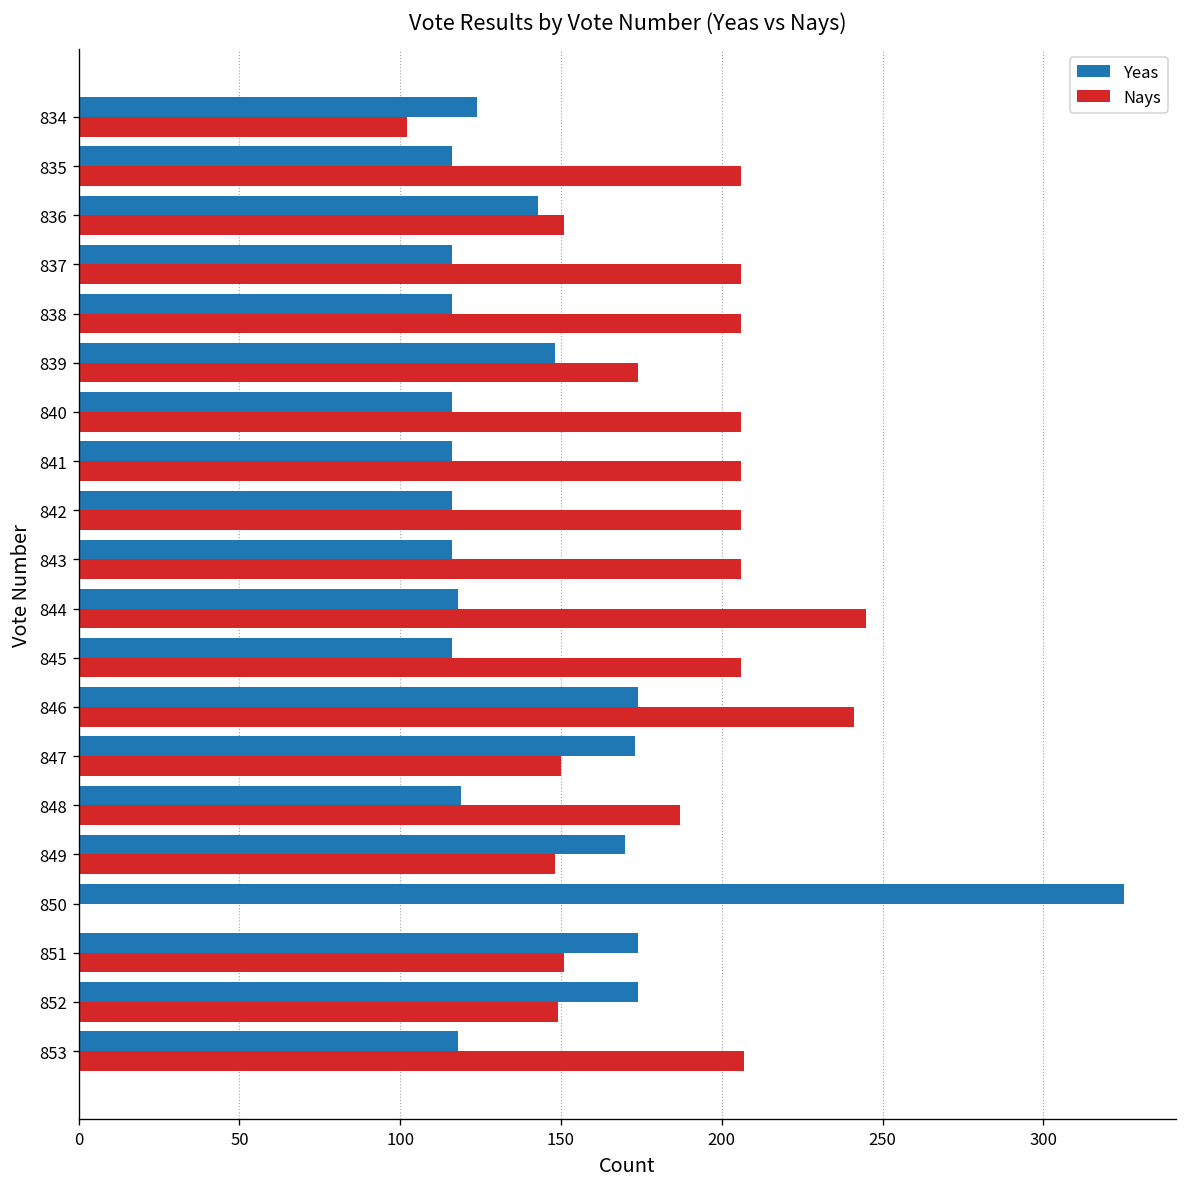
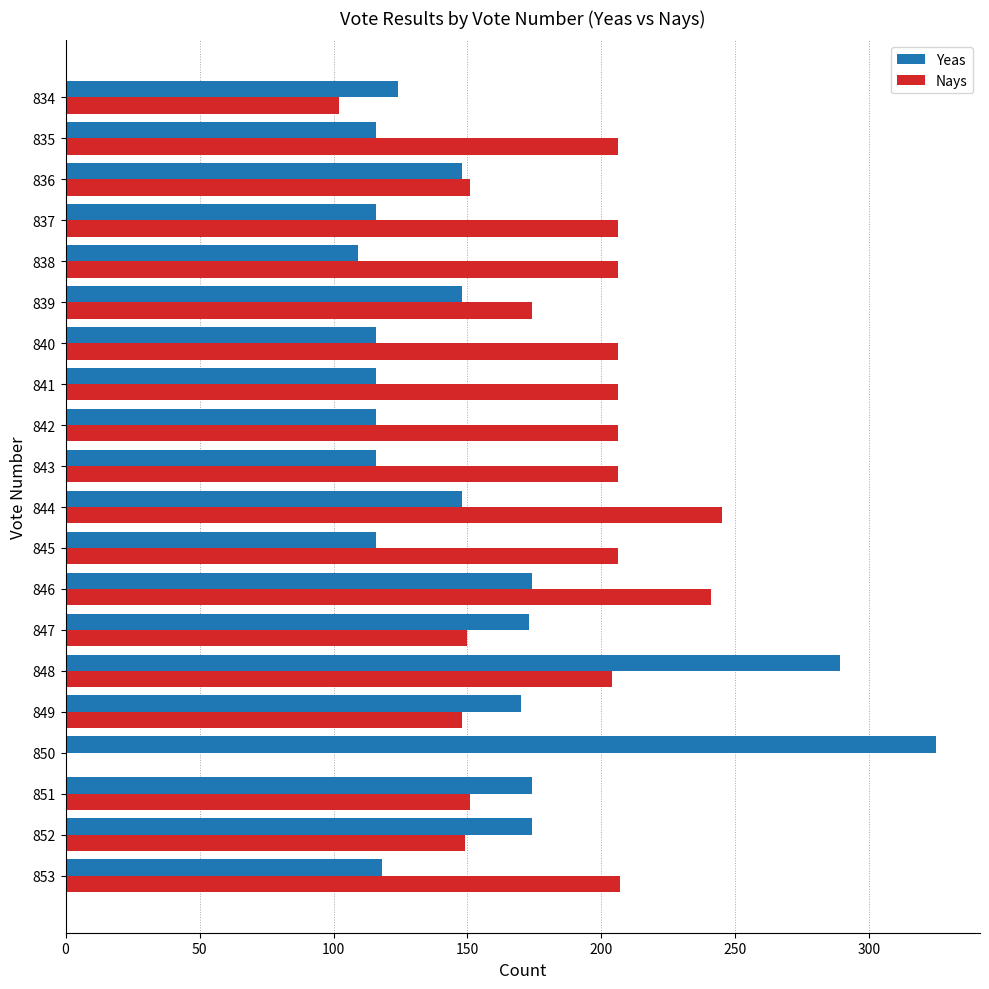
  {
    "Yeas": {
      "834": 124,
      "835": 116,
-     "836": 143,
+     "836": 148,
      "837": 116,
-     "838": 116,
+     "838": 109,
      "839": 148,
      "840": 116,
      "841": 116,
      "842": 116,
      "843": 116,
-     "844": 118,
+     "844": 148,
      "845": 116,
      "846": 174,
      "847": 173,
-     "848": 119,
+     "848": 289,
      "849": 170,
      "850": 325,
      "851": 174,
      "852": 174,
      "853": 118
    },
    "Nays": {
      "834": 102,
      "835": 206,
      "836": 151,
      "837": 206,
      "838": 206,
      "839": 174,
      "840": 206,
      "841": 206,
      "842": 206,
      "843": 206,
      "844": 245,
      "845": 206,
      "846": 241,
      "847": 150,
-     "848": 187,
+     "848": 204,
      "849": 148,
      "850": 0,
      "851": 151,
      "852": 149,
      "853": 207
    }
  }
